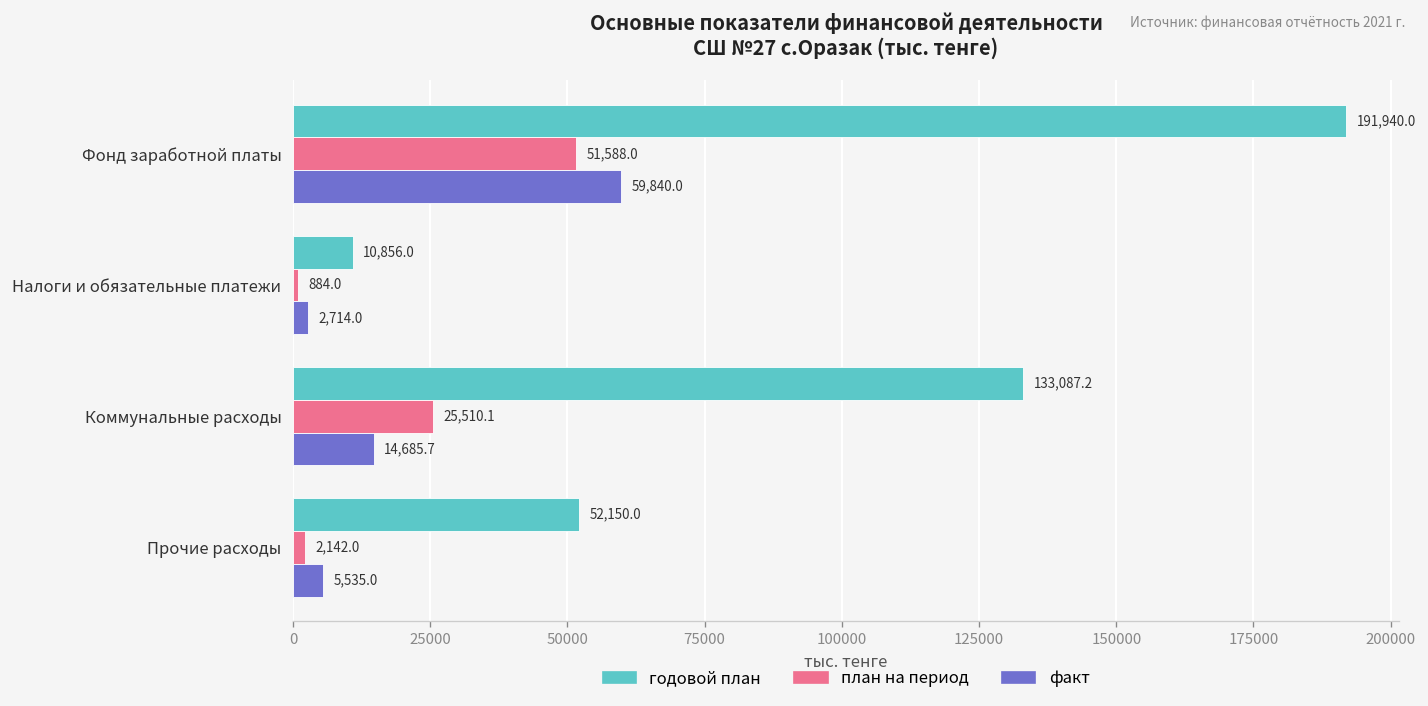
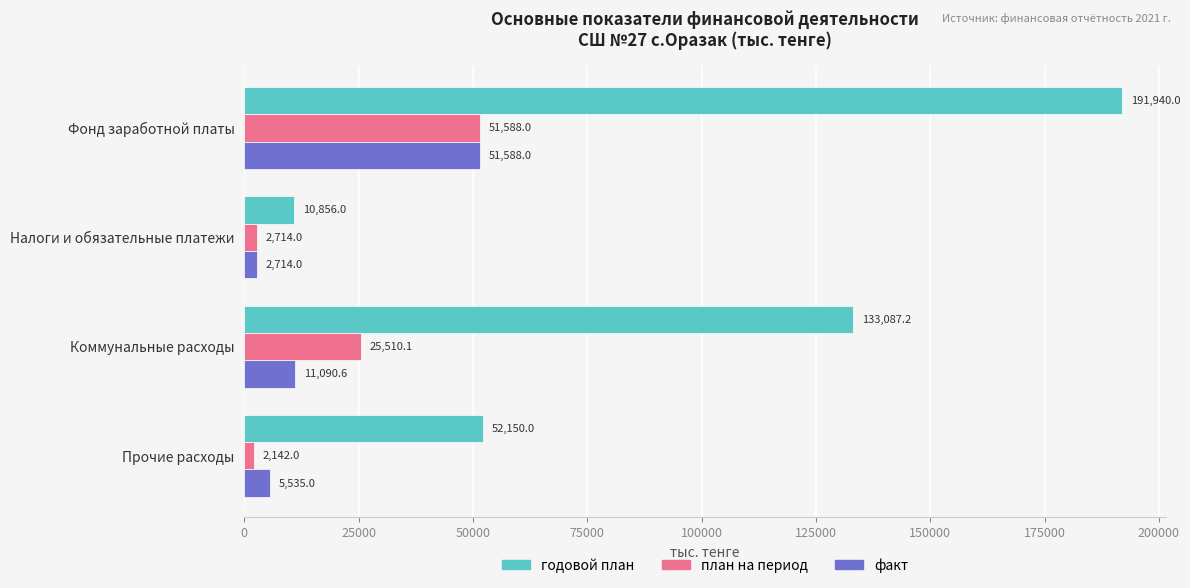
  {
    "годовой план": {
      "Фонд заработной платы": "191,940.0",
      "Налоги и обязательные платежи": "10,856.0",
      "Коммунальные расходы": "133,087.2",
      "Прочие расходы": "52,150.0"
    },
    "план на период": {
      "Фонд заработной платы": "51,588.0",
-     "Налоги и обязательные платежи": "884.0",
+     "Налоги и обязательные платежи": "2,714.0",
      "Коммунальные расходы": "25,510.1",
      "Прочие расходы": "2,142.0"
    },
    "факт": {
-     "Фонд заработной платы": "59,840.0",
+     "Фонд заработной платы": "51,588.0",
      "Налоги и обязательные платежи": "2,714.0",
-     "Коммунальные расходы": "14,685.7",
+     "Коммунальные расходы": "11,090.6",
      "Прочие расходы": "5,535.0"
    }
  }
